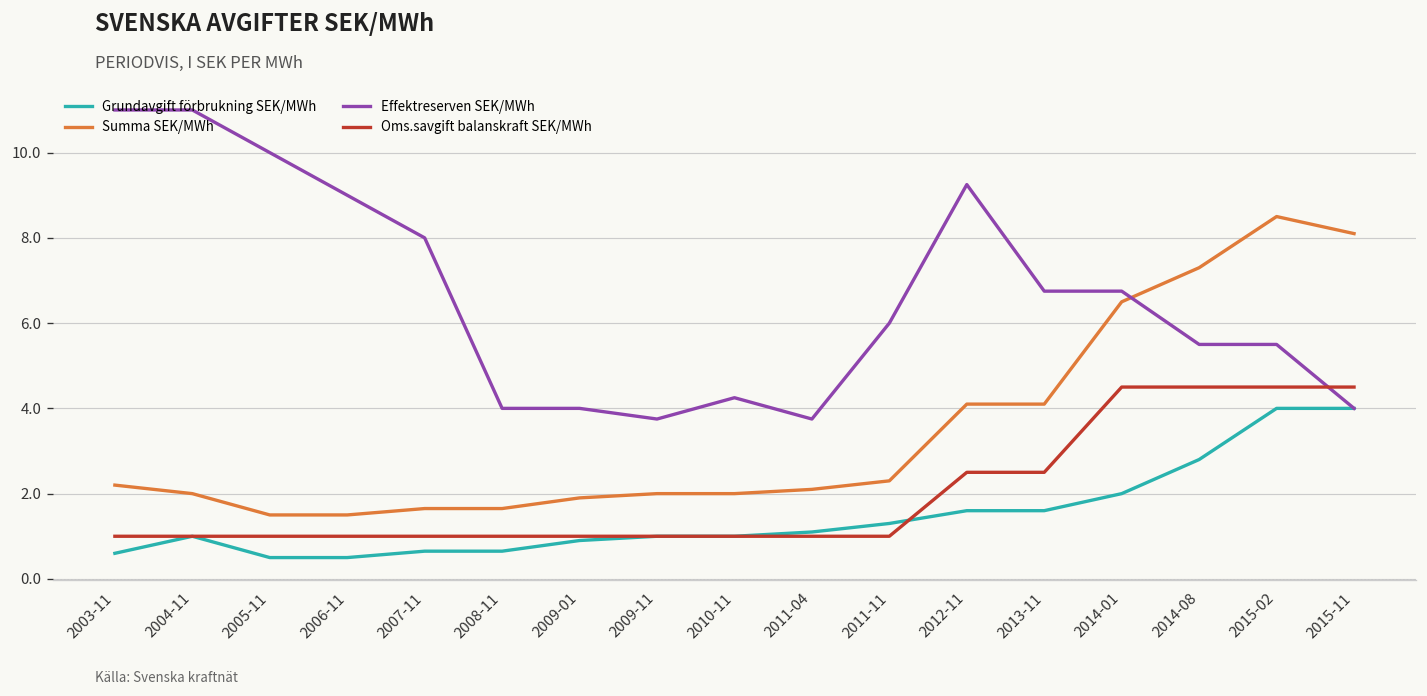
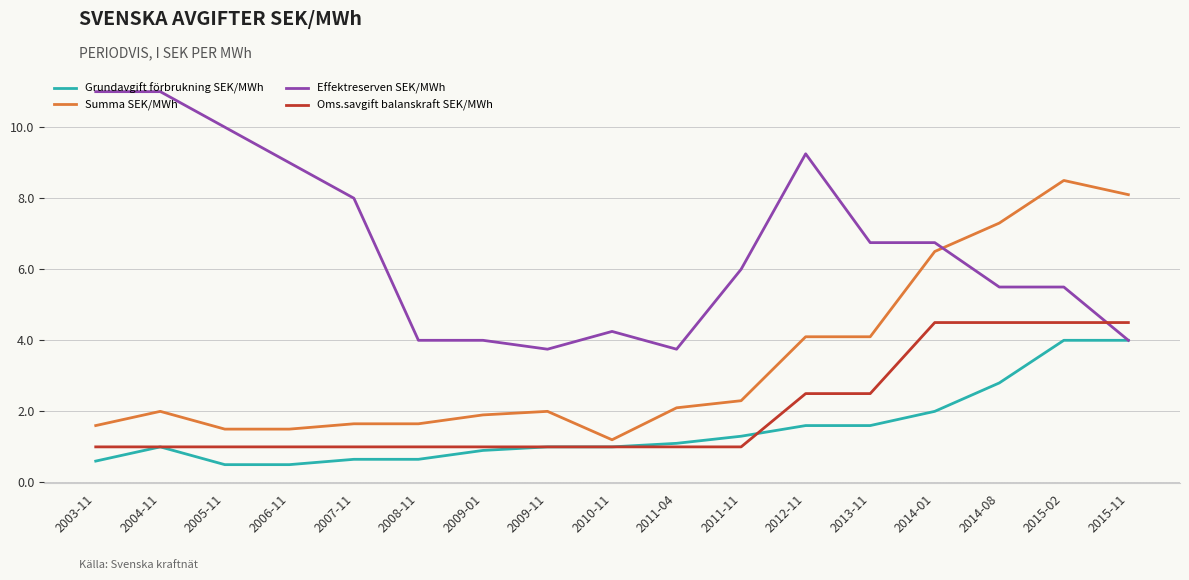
  {
    "Grundavgift förbrukning SEK/MWh": {
      "2003-11": 0.6,
      "2005-11": 0.5,
      "2006-11": 0.5,
      "2007-11": 0.7,
      "2008-11": 0.7,
      "2009-01": 0.9,
      "2011-04": 1.1,
      "2011-11": 1.3,
      "2012-11": 1.6,
      "2013-11": 1.6,
      "2014-01": 2.0,
      "2014-08": 2.8,
      "2015-02": 4.0
    },
    "Summa SEK/MWh": {
-     "2003-11": 2.2,
+     "2003-11": 1.6,
      "2004-11": 2.0,
      "2005-11": 1.5,
      "2006-11": 1.5,
      "2007-11": 1.7,
      "2008-11": 1.7,
      "2009-01": 1.9,
      "2009-11": 2.0,
-     "2010-11": 2.0,
+     "2010-11": 1.2,
      "2011-04": 2.1,
      "2011-11": 2.3,
      "2012-11": 4.1,
      "2013-11": 4.1,
      "2014-01": 6.5,
      "2014-08": 7.3,
      "2015-02": 8.5,
      "2015-11": 8.1
    },
    "Effektreserven SEK/MWh": {
      "2003-11": 11.0,
      "2004-11": 11.0,
      "2005-11": 10.0,
      "2006-11": 9.0,
      "2007-11": 8.0,
      "2008-11": 4.0,
      "2009-01": 4.0,
      "2009-11": 3.8,
      "2010-11": 4.3,
      "2011-04": 3.8,
      "2011-11": 6.0,
      "2012-11": 9.3,
      "2013-11": 6.8,
      "2014-01": 6.8,
      "2014-08": 5.5,
      "2015-02": 5.5
    },
    "Oms.savgift balanskraft SEK/MWh": {
      "2003-11": 1.0,
      "2005-11": 1.0,
      "2006-11": 1.0,
      "2007-11": 1.0,
      "2008-11": 1.0,
      "2009-01": 1.0,
      "2011-04": 1.0,
      "2011-11": 1.0,
      "2012-11": 2.5,
      "2013-11": 2.5,
      "2014-01": 4.5,
      "2014-08": 4.5,
      "2015-02": 4.5,
      "2015-11": 4.5
    }
  }
